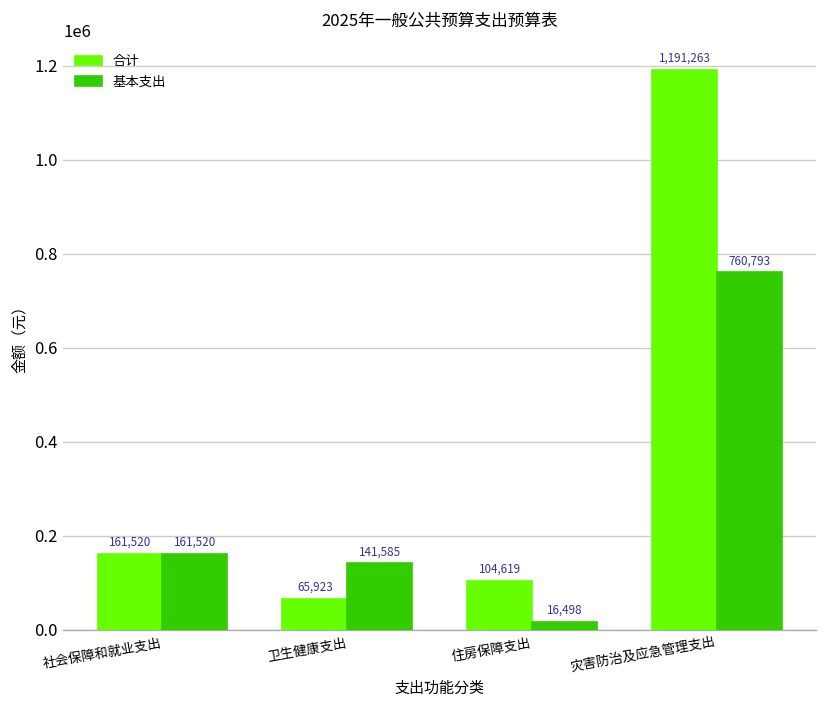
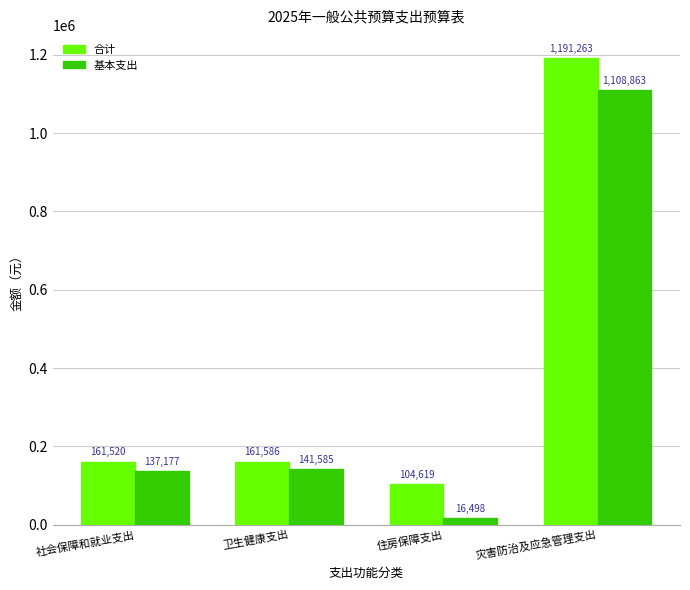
  {
    "合计": {
      "社会保障和就业支出": "161,520",
-     "卫生健康支出": "65,923",
+     "卫生健康支出": "161,586",
      "住房保障支出": "104,619",
      "灾害防治及应急管理支出": "1,191,263"
    },
    "基本支出": {
-     "社会保障和就业支出": "161,520",
+     "社会保障和就业支出": "137,177",
      "卫生健康支出": "141,585",
      "住房保障支出": "16,498",
-     "灾害防治及应急管理支出": "760,793"
+     "灾害防治及应急管理支出": "1,108,863"
    }
  }
